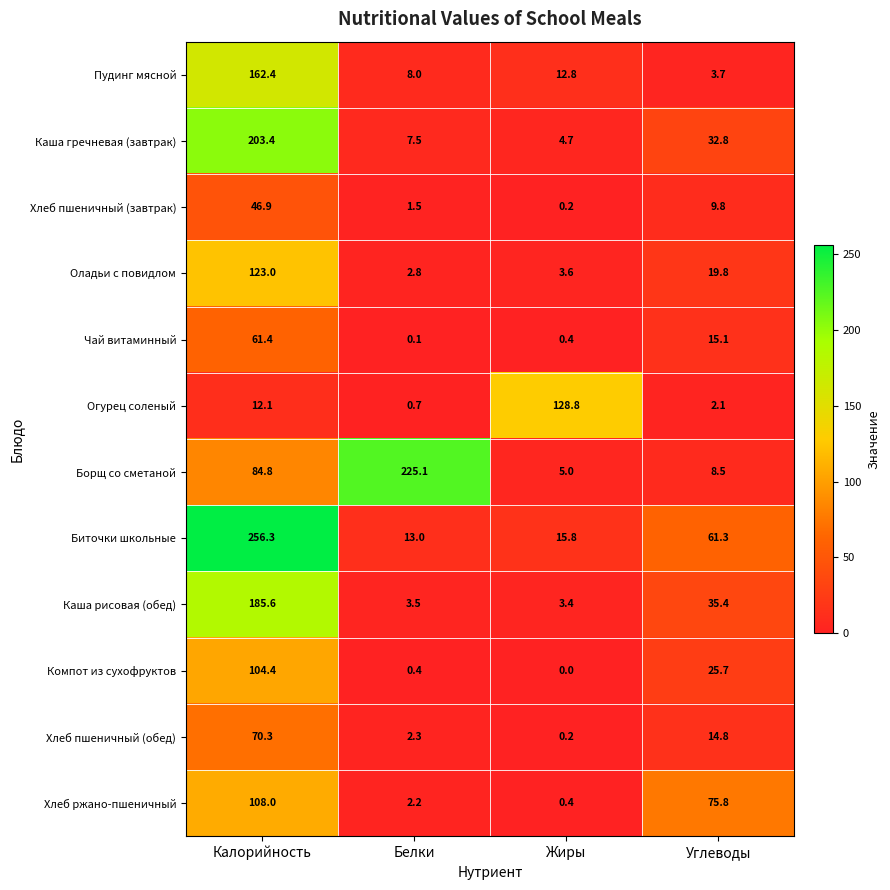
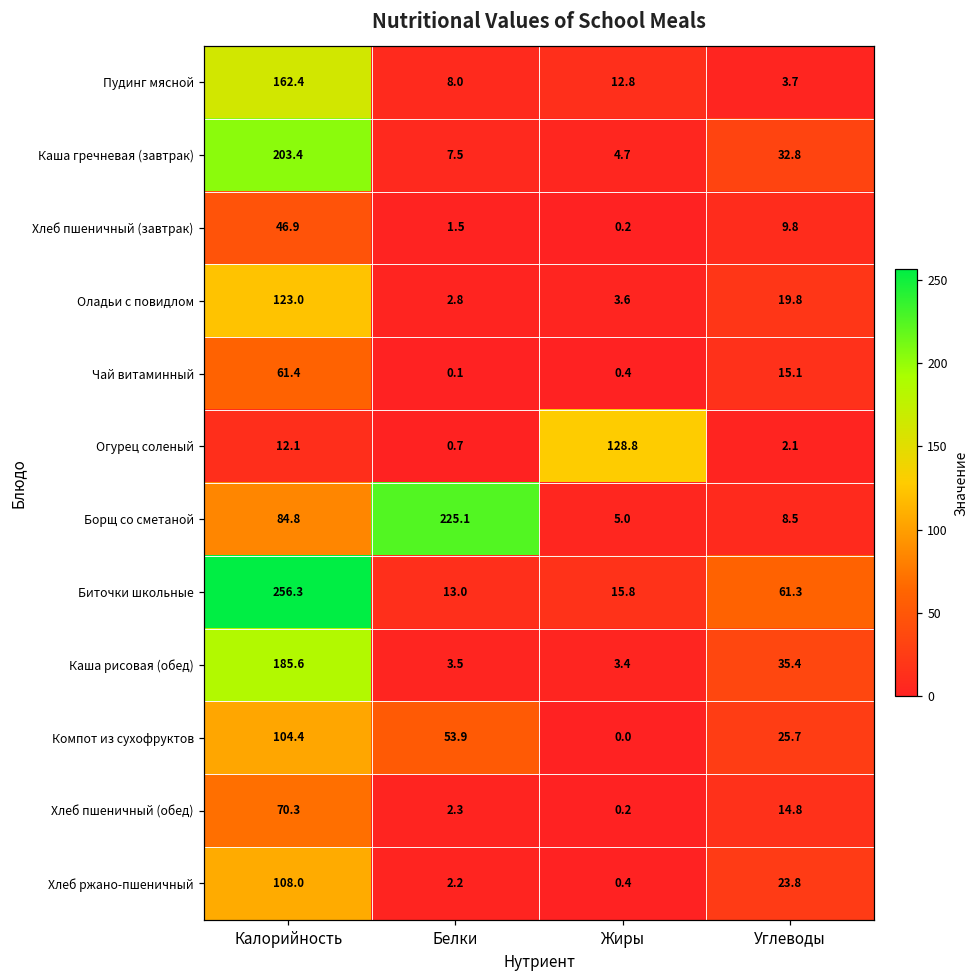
  {
    "Пудинг мясной": {
      "Калорийность": 162.4,
      "Белки": 8.0,
      "Жиры": 12.8,
      "Углеводы": 3.7
    },
    "Каша гречневая (завтрак)": {
      "Калорийность": 203.4,
      "Белки": 7.5,
      "Жиры": 4.7,
      "Углеводы": 32.8
    },
    "Хлеб пшеничный (завтрак)": {
      "Калорийность": 46.9,
      "Белки": 1.5,
      "Жиры": 0.2,
      "Углеводы": 9.8
    },
    "Оладьи с повидлом": {
      "Калорийность": 123.0,
      "Белки": 2.8,
      "Жиры": 3.6,
      "Углеводы": 19.8
    },
    "Чай витаминный": {
      "Калорийность": 61.4,
      "Белки": 0.1,
      "Жиры": 0.4,
      "Углеводы": 15.1
    },
    "Огурец соленый": {
      "Калорийность": 12.1,
      "Белки": 0.7,
      "Жиры": 128.8,
      "Углеводы": 2.1
    },
    "Борщ со сметаной": {
      "Калорийность": 84.8,
      "Белки": 225.1,
      "Жиры": 5.0,
      "Углеводы": 8.5
    },
    "Биточки школьные": {
      "Калорийность": 256.3,
      "Белки": 13.0,
      "Жиры": 15.8,
      "Углеводы": 61.3
    },
    "Каша рисовая (обед)": {
      "Калорийность": 185.6,
      "Белки": 3.5,
      "Жиры": 3.4,
      "Углеводы": 35.4
    },
    "Компот из сухофруктов": {
      "Калорийность": 104.4,
-     "Белки": 0.4,
+     "Белки": 53.9,
      "Жиры": 0.0,
      "Углеводы": 25.7
    },
    "Хлеб пшеничный (обед)": {
      "Калорийность": 70.3,
      "Белки": 2.3,
      "Жиры": 0.2,
      "Углеводы": 14.8
    },
    "Хлеб ржано-пшеничный": {
      "Калорийность": 108.0,
      "Белки": 2.2,
      "Жиры": 0.4,
-     "Углеводы": 75.8
+     "Углеводы": 23.8
    }
  }
